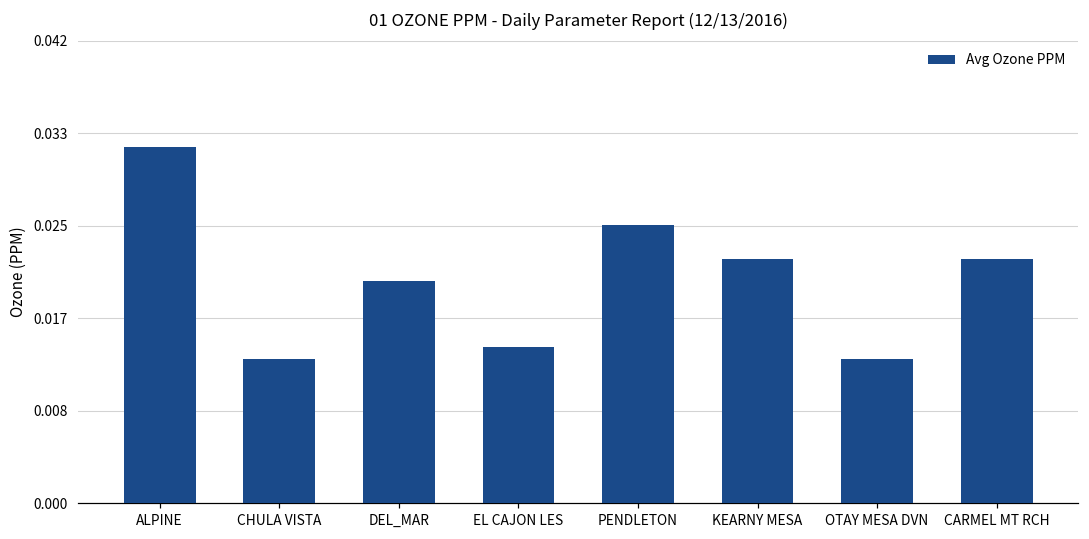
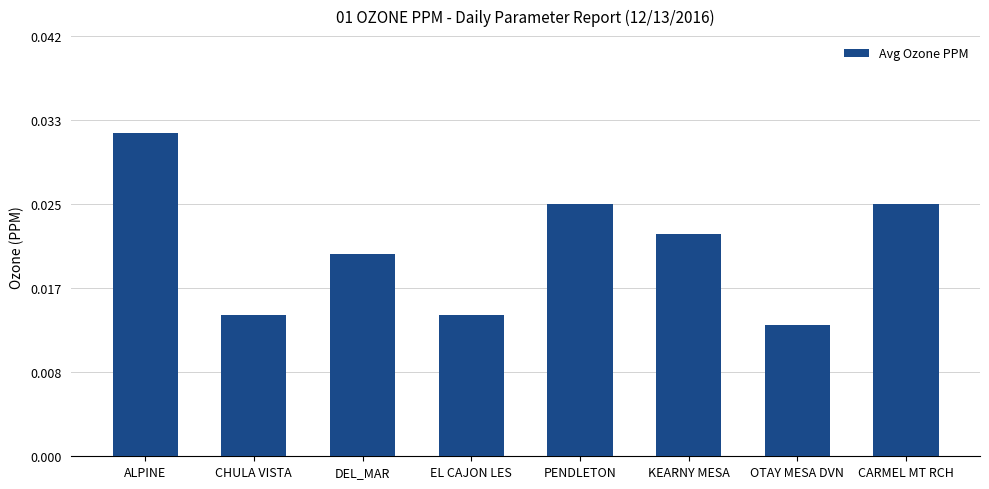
  {
    "ALPINE": 0.032,
-   "CHULA VISTA": 0.013,
+   "CHULA VISTA": 0.014,
    "DEL_MAR": 0.020,
    "EL CAJON LES": 0.014,
    "PENDLETON": 0.025,
    "KEARNY MESA": 0.022,
    "OTAY MESA DVN": 0.013,
-   "CARMEL MT RCH": 0.022
+   "CARMEL MT RCH": 0.025
  }
